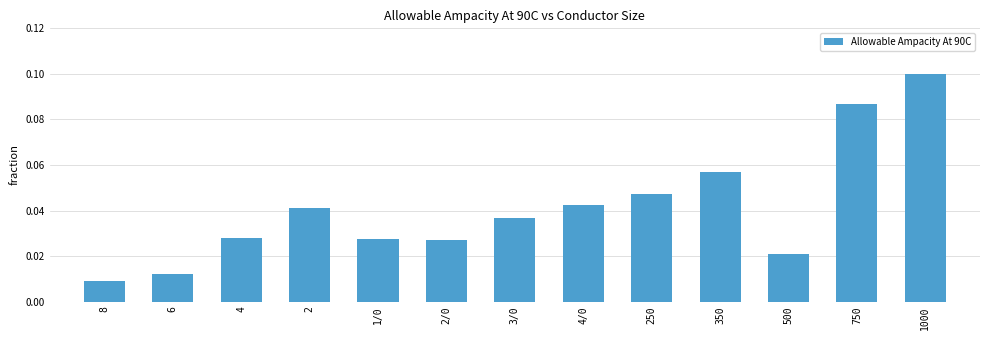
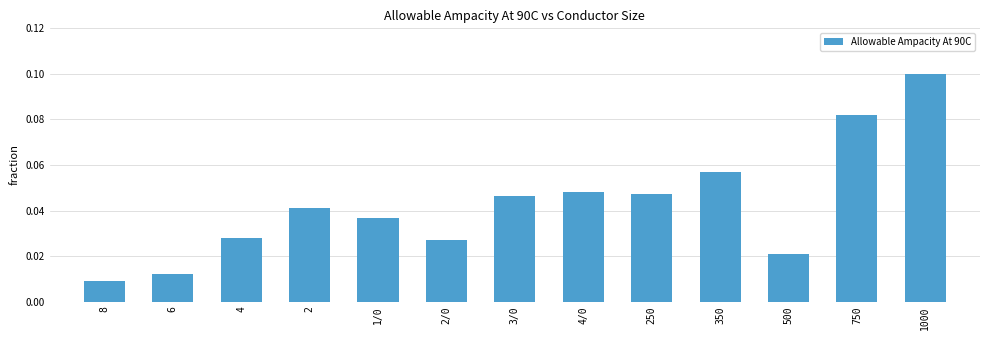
  {
    "8": 0.009,
    "6": 0.012,
    "4": 0.028,
    "2": 0.041,
-   "1/0": 0.028,
+   "1/0": 0.037,
    "2/0": 0.027,
-   "3/0": 0.037,
-   "4/0": 0.042,
+   "3/0": 0.047,
+   "4/0": 0.048,
    "250": 0.047,
    "350": 0.057,
    "500": 0.021,
-   "750": 0.087,
+   "750": 0.082,
    "1000": 0.100
  }
